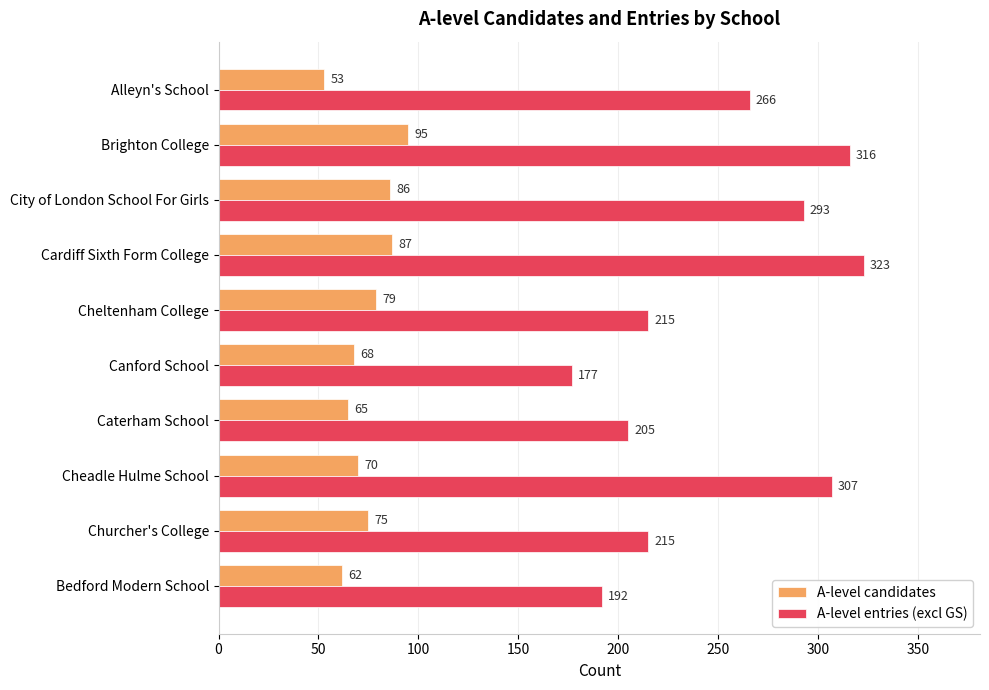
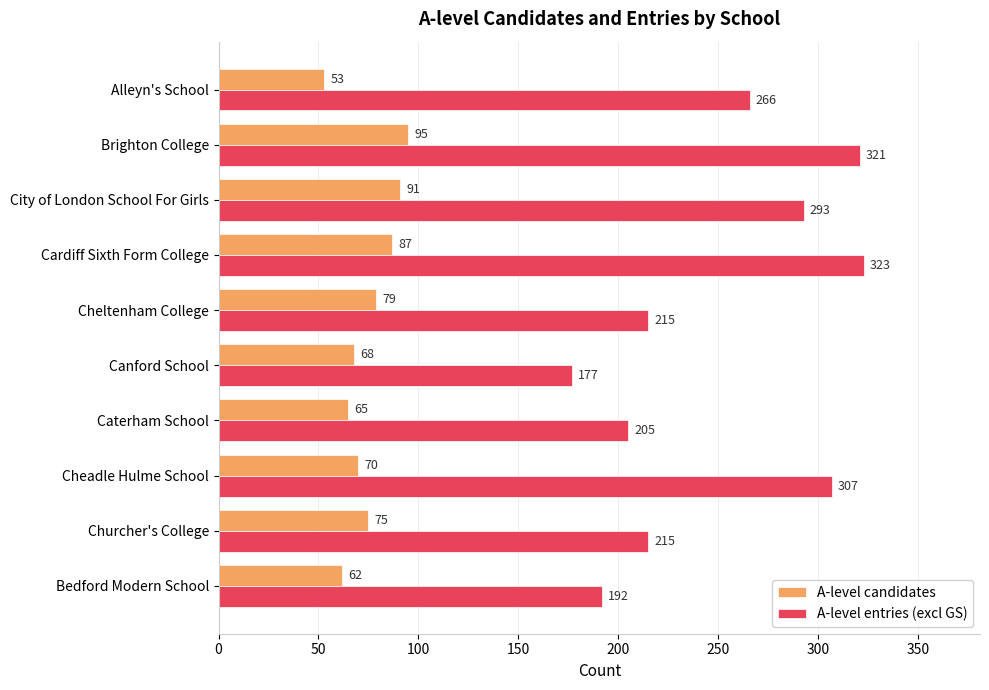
  {
    "A-level candidates": {
      "Alleyn's School": 53,
      "Brighton College": 95,
-     "City of London School For Girls": 86,
+     "City of London School For Girls": 91,
      "Cardiff Sixth Form College": 87,
      "Cheltenham College": 79,
      "Canford School": 68,
      "Caterham School": 65,
      "Cheadle Hulme School": 70,
      "Churcher's College": 75,
      "Bedford Modern School": 62
    },
    "A-level entries (excl GS)": {
      "Alleyn's School": 266,
-     "Brighton College": 316,
+     "Brighton College": 321,
      "City of London School For Girls": 293,
      "Cardiff Sixth Form College": 323,
      "Cheltenham College": 215,
      "Canford School": 177,
      "Caterham School": 205,
      "Cheadle Hulme School": 307,
      "Churcher's College": 215,
      "Bedford Modern School": 192
    }
  }
